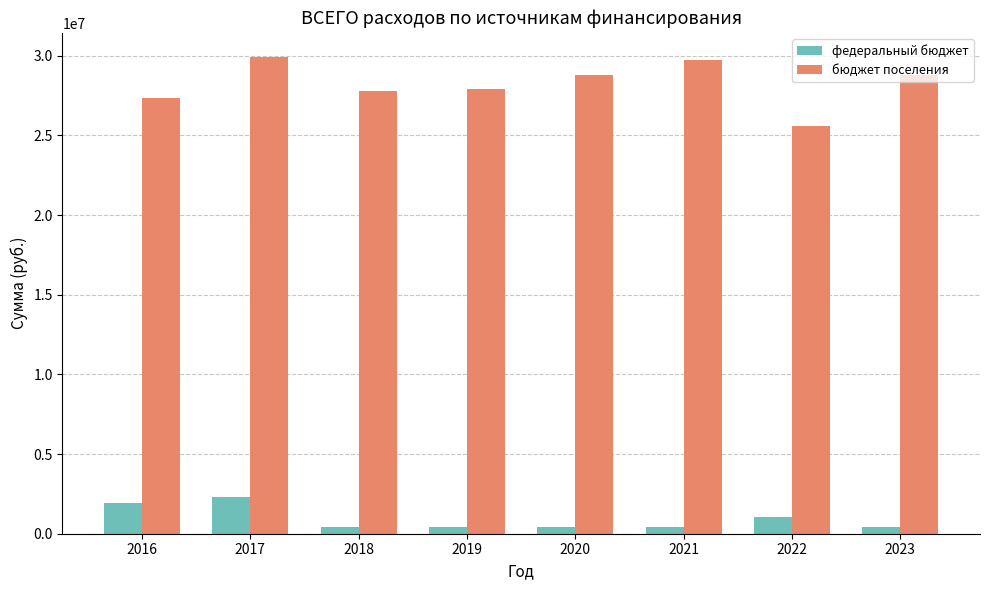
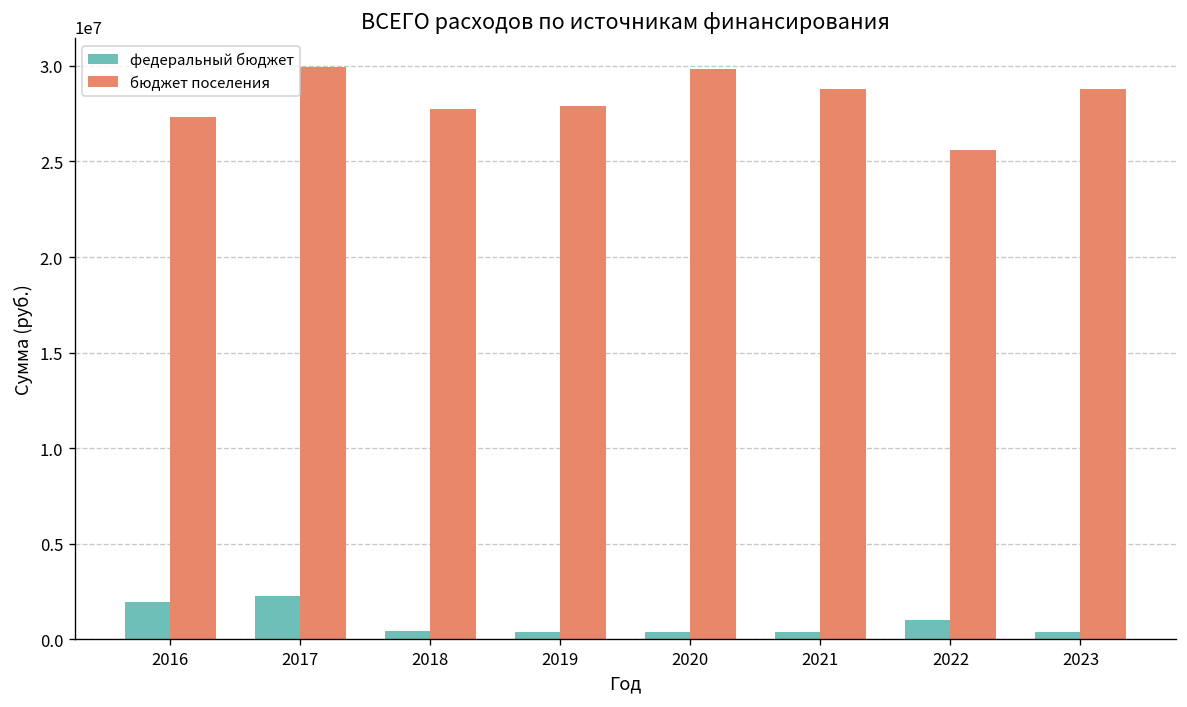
  {
    "федеральный бюджет": {
      "2016": 1900000,
      "2017": 2300000,
      "2018": 400000,
      "2019": 400000,
      "2020": 400000,
      "2021": 400000,
      "2022": 1000000,
      "2023": 400000
    },
    "бюджет поселения": {
      "2016": 27300000,
      "2017": 29900000,
      "2018": 27800000,
      "2019": 27900000,
-     "2020": 28800000,
-     "2021": 29700000,
+     "2020": 29900000,
+     "2021": 28800000,
      "2022": 25600000
    }
  }
